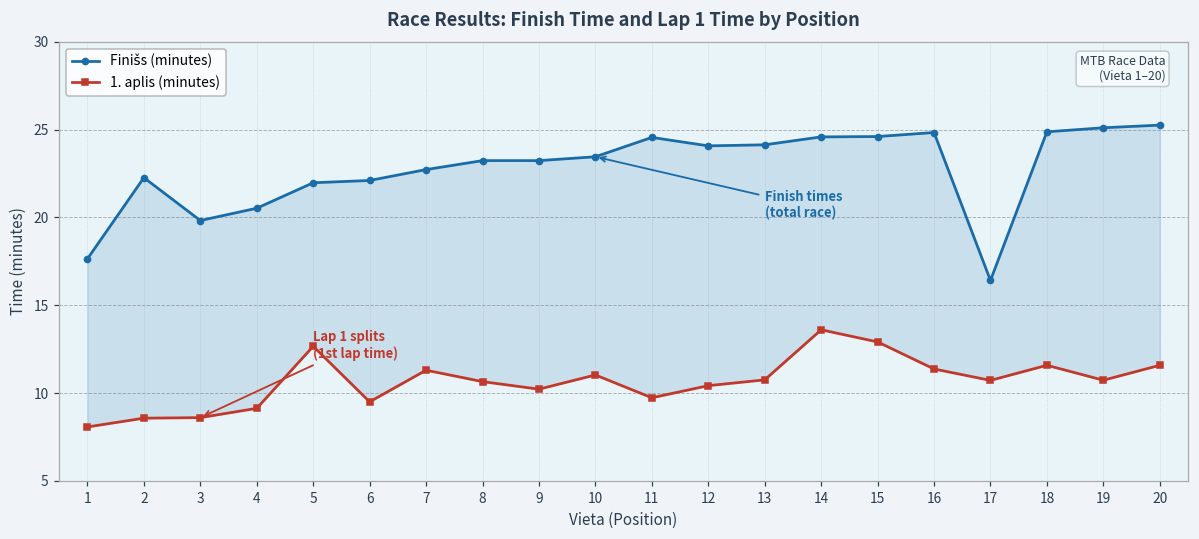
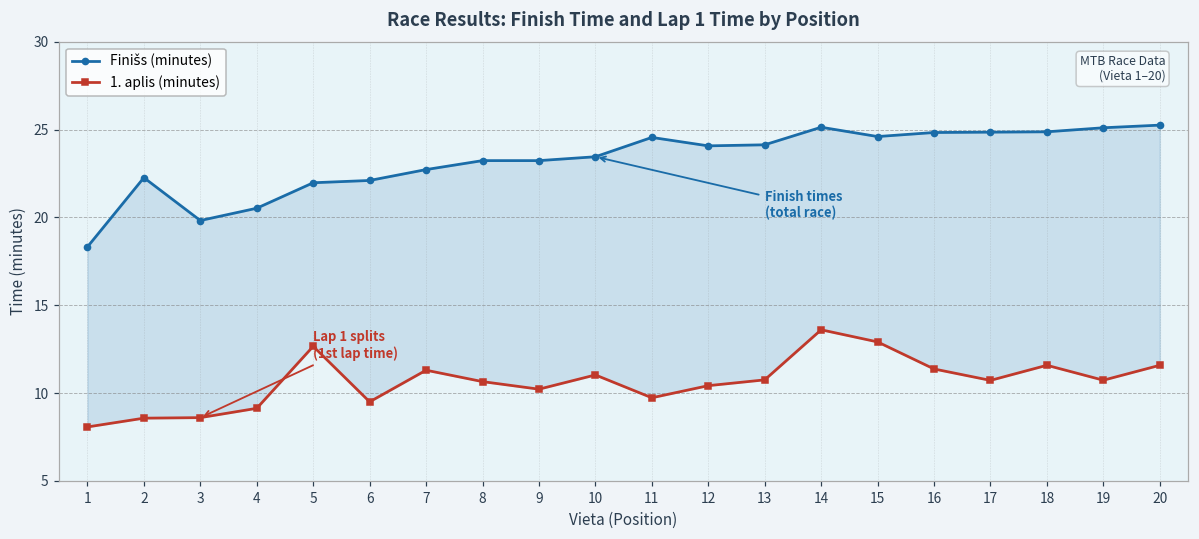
  {
    "Finišs (minutes)": {
-     "1": 17.6,
+     "1": 18.3,
      "2": 22.3,
      "3": 19.8,
      "4": 20.5,
      "5": 22.0,
      "6": 22.1,
      "7": 22.7,
      "8": 23.2,
      "9": 23.2,
      "10": 23.5,
      "11": 24.6,
      "12": 24.1,
      "13": 24.1,
-     "14": 24.6,
+     "14": 25.1,
      "15": 24.6,
      "16": 24.8,
-     "17": 16.4,
+     "17": 24.9,
      "18": 24.9,
      "19": 25.1,
      "20": 25.3
    },
    "1. aplis (minutes)": {
      "1": 8.1,
      "2": 8.6,
      "3": 8.6,
      "7": 11.3,
      "8": 10.7,
      "9": 10.2,
      "10": 11.0,
      "11": 9.7,
      "12": 10.4,
      "13": 10.8,
      "14": 13.6,
      "15": 12.9,
      "16": 11.4,
      "17": 10.7,
      "18": 11.6,
      "19": 10.7,
      "20": 11.6
    }
  }
